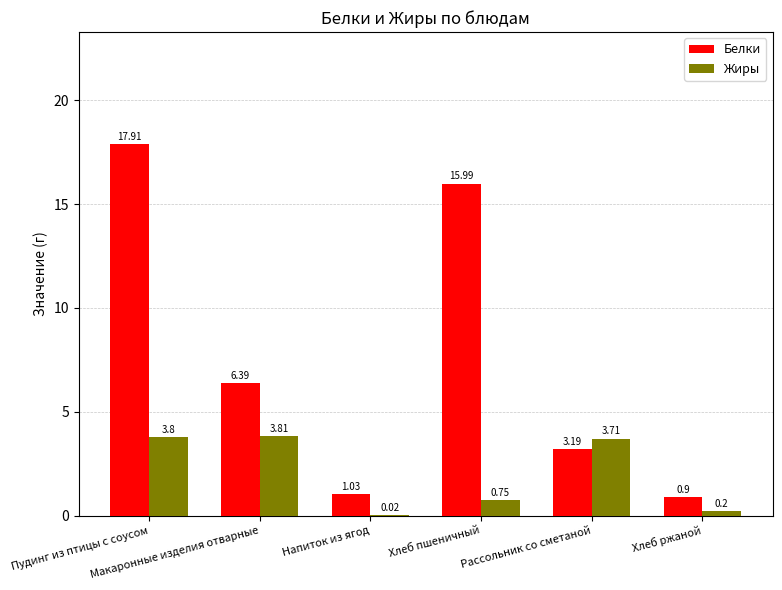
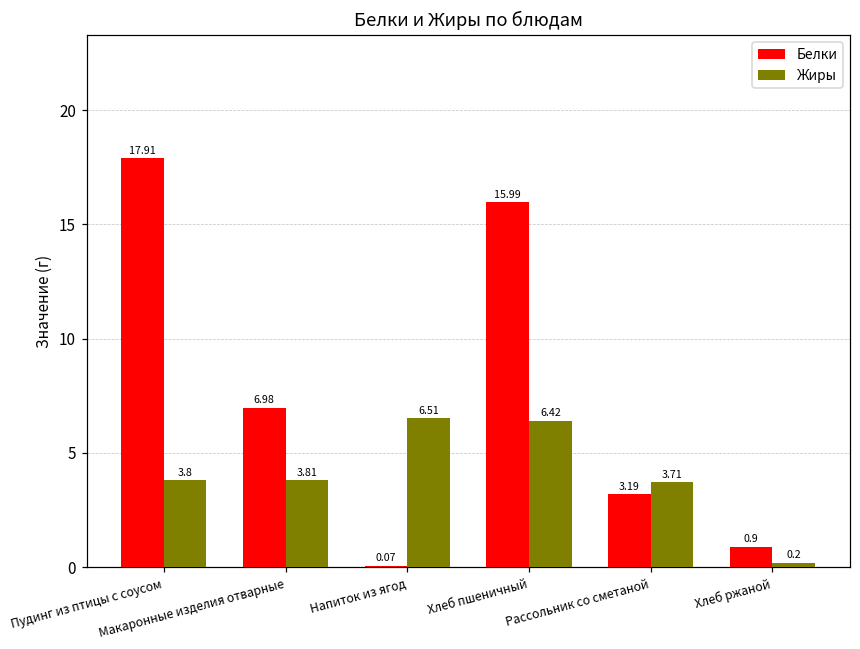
  {
    "Белки": {
      "Пудинг из птицы с соусом": 17.91,
-     "Макаронные изделия отварные": 6.39,
-     "Напиток из ягод": 1.03,
+     "Макаронные изделия отварные": 6.98,
+     "Напиток из ягод": 0.07,
      "Хлеб пшеничный": 15.99,
      "Рассольник со сметаной": 3.19,
      "Хлеб ржаной": 0.9
    },
    "Жиры": {
      "Пудинг из птицы с соусом": 3.8,
      "Макаронные изделия отварные": 3.81,
-     "Напиток из ягод": 0.02,
-     "Хлеб пшеничный": 0.75,
+     "Напиток из ягод": 6.51,
+     "Хлеб пшеничный": 6.42,
      "Рассольник со сметаной": 3.71,
      "Хлеб ржаной": 0.2
    }
  }
